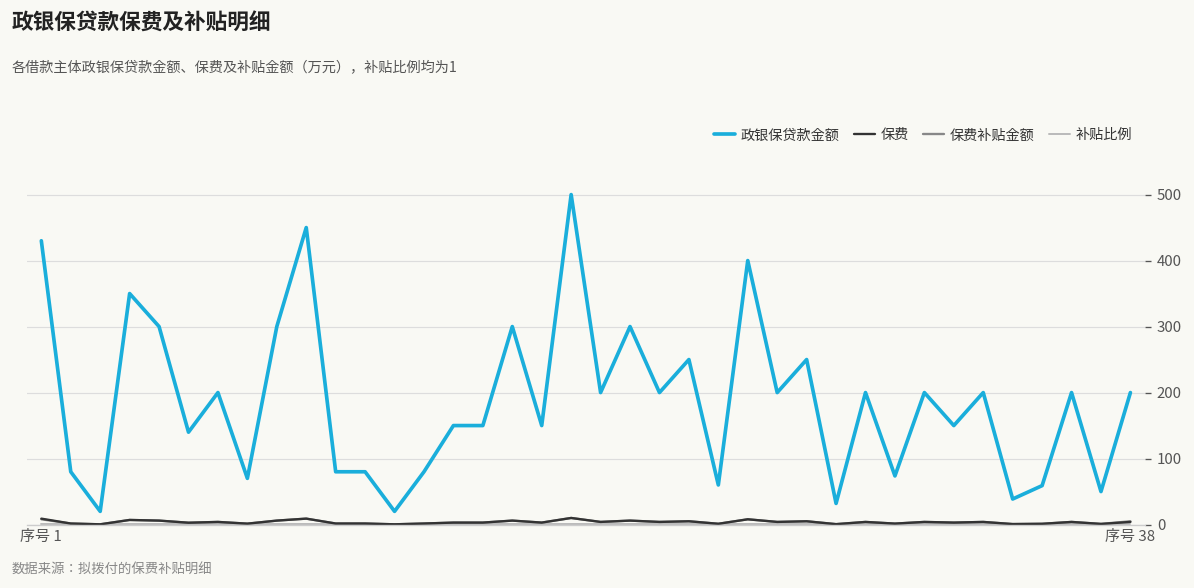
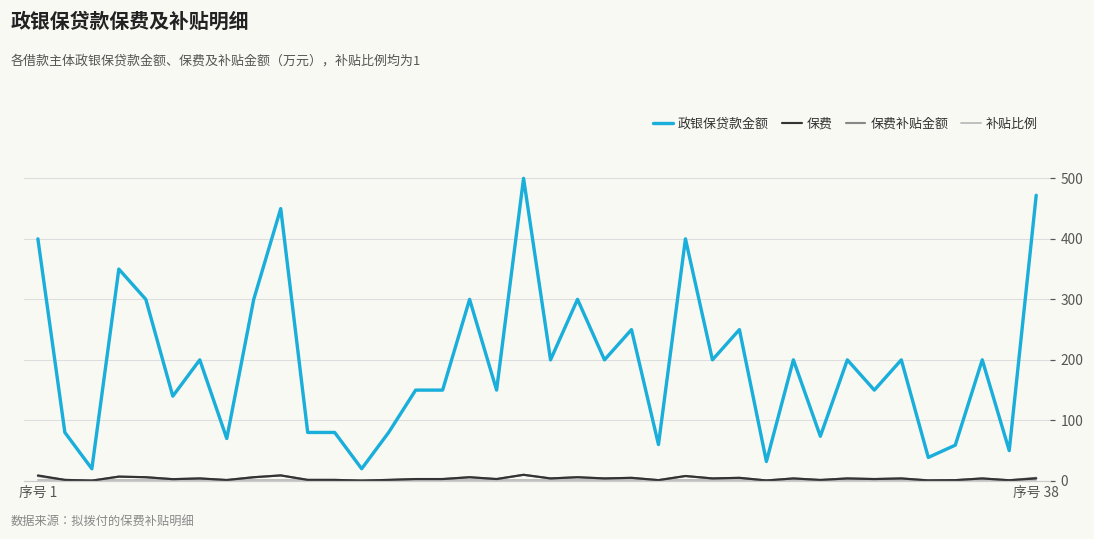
  {
    "政银保贷款金额": {
-     "序号 1": 430,
-     "序号 38": 200
+     "序号 1": 400,
+     "序号 38": 470
    },
    "补贴比例": {
      "序号 1": 0
    }
  }
